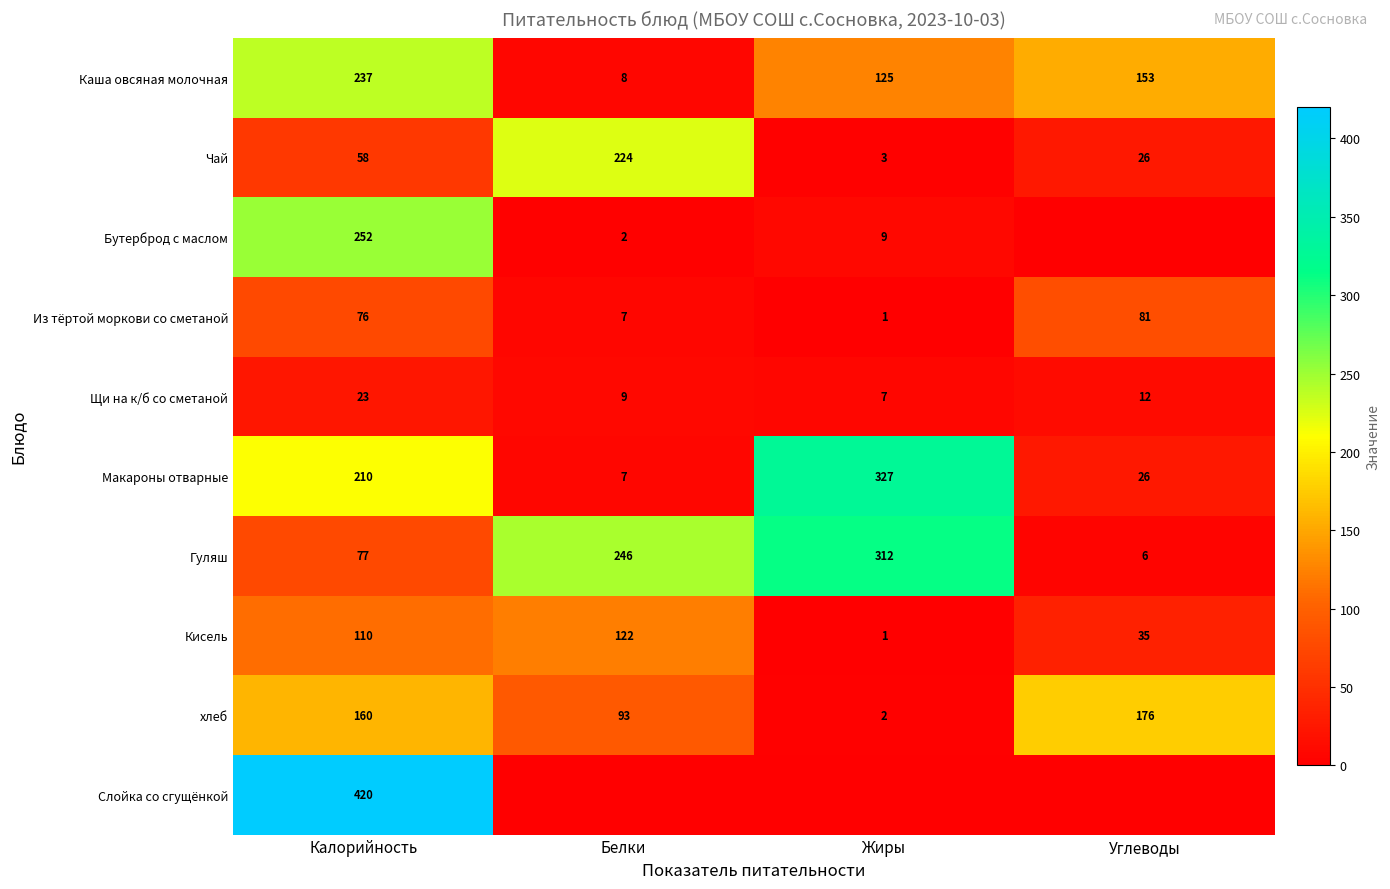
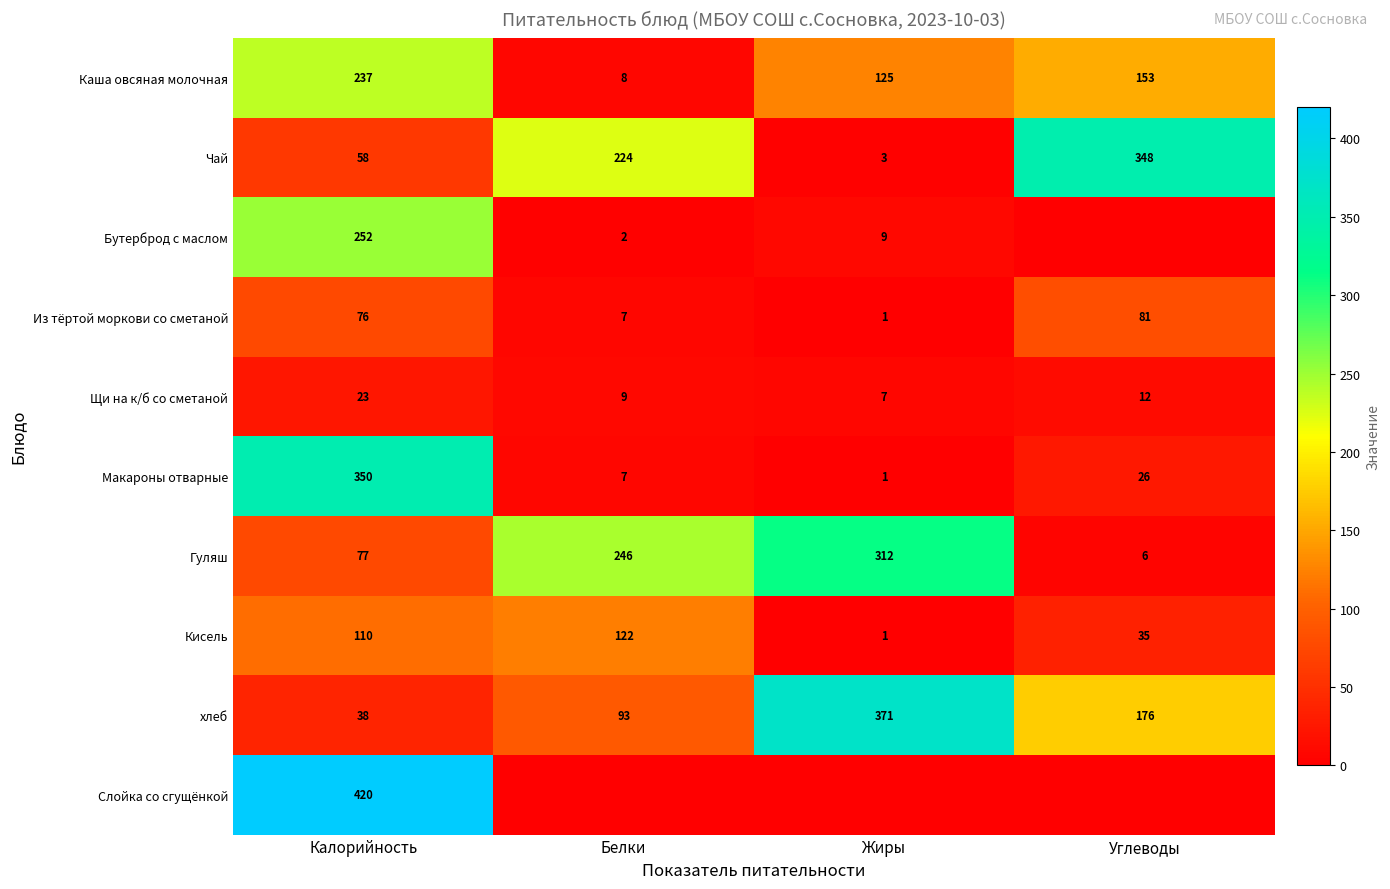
  {
    "Каша овсяная молочная": {
      "Калорийность": 237,
      "Белки": 8,
      "Жиры": 125,
      "Углеводы": 153
    },
    "Чай": {
      "Калорийность": 58,
      "Белки": 224,
      "Жиры": 3,
-     "Углеводы": 26
+     "Углеводы": 348
    },
    "Бутерброд с маслом": {
      "Калорийность": 252,
      "Белки": 2,
      "Жиры": 9
    },
    "Из тёртой моркови со сметаной": {
      "Калорийность": 76,
      "Белки": 7,
      "Жиры": 1,
      "Углеводы": 81
    },
    "Щи на к/б со сметаной": {
      "Калорийность": 23,
      "Белки": 9,
      "Жиры": 7,
      "Углеводы": 12
    },
    "Макароны отварные": {
-     "Калорийность": 210,
+     "Калорийность": 350,
      "Белки": 7,
-     "Жиры": 327,
+     "Жиры": 1,
      "Углеводы": 26
    },
    "Гуляш": {
      "Калорийность": 77,
      "Белки": 246,
      "Жиры": 312,
      "Углеводы": 6
    },
    "Кисель": {
      "Калорийность": 110,
      "Белки": 122,
      "Жиры": 1,
      "Углеводы": 35
    },
    "хлеб": {
-     "Калорийность": 160,
+     "Калорийность": 38,
      "Белки": 93,
-     "Жиры": 2,
+     "Жиры": 371,
      "Углеводы": 176
    },
    "Слойка со сгущёнкой": {
      "Калорийность": 420
    }
  }
